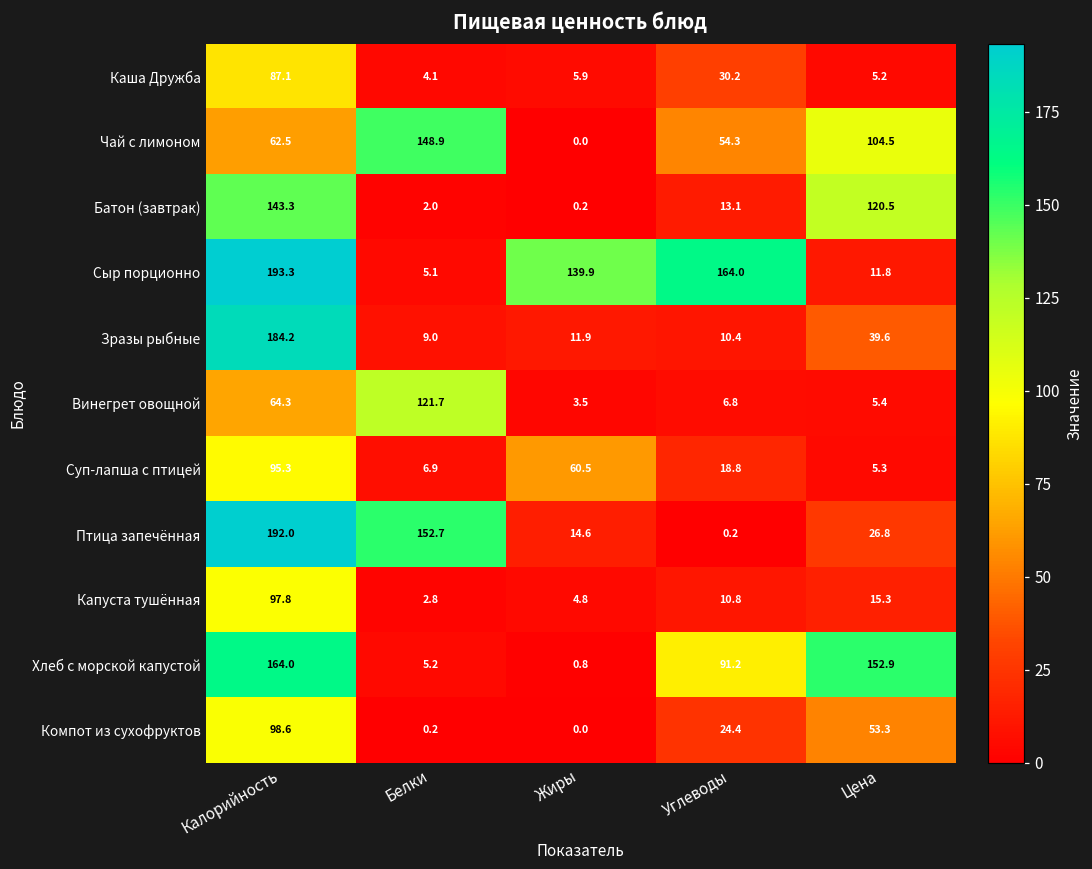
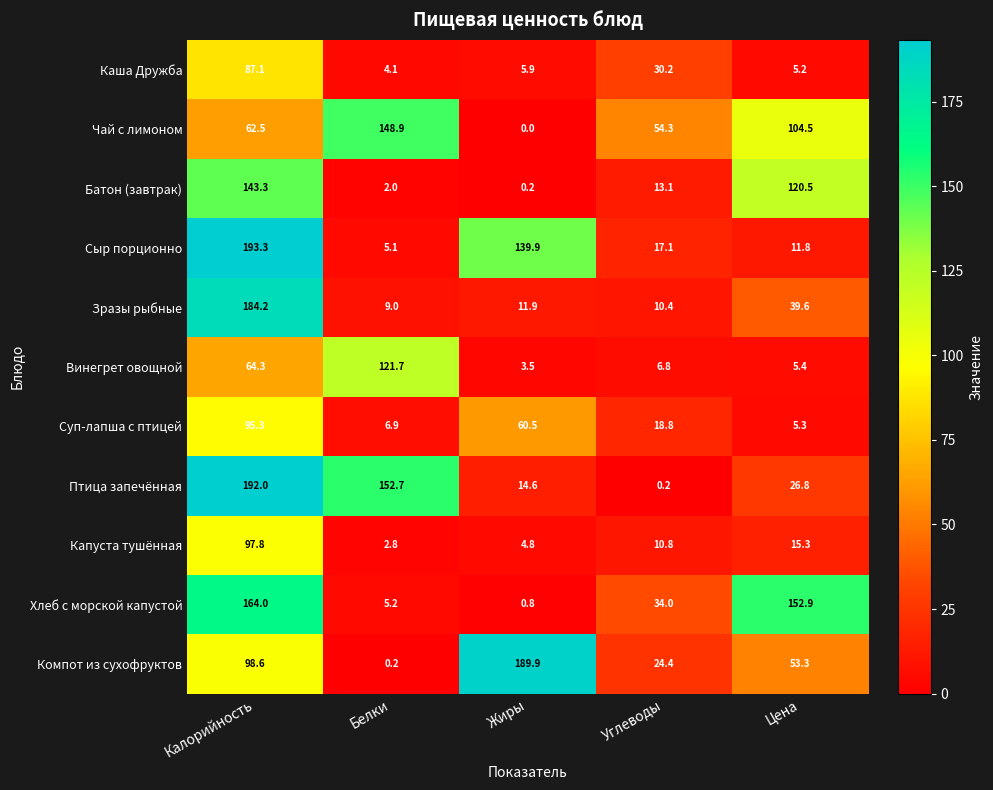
  {
    "Каша Дружба": {
      "Калорийность": 87.1,
      "Белки": 4.1,
      "Жиры": 5.9,
      "Углеводы": 30.2,
      "Цена": 5.2
    },
    "Чай с лимоном": {
      "Калорийность": 62.5,
      "Белки": 148.9,
      "Жиры": 0.0,
      "Углеводы": 54.3,
      "Цена": 104.5
    },
    "Батон (завтрак)": {
      "Калорийность": 143.3,
      "Белки": 2.0,
      "Жиры": 0.2,
      "Углеводы": 13.1,
      "Цена": 120.5
    },
    "Сыр порционно": {
      "Калорийность": 193.3,
      "Белки": 5.1,
      "Жиры": 139.9,
-     "Углеводы": 164.0,
+     "Углеводы": 17.1,
      "Цена": 11.8
    },
    "Зразы рыбные": {
      "Калорийность": 184.2,
      "Белки": 9.0,
      "Жиры": 11.9,
      "Углеводы": 10.4,
      "Цена": 39.6
    },
    "Винегрет овощной": {
      "Калорийность": 64.3,
      "Белки": 121.7,
      "Жиры": 3.5,
      "Углеводы": 6.8,
      "Цена": 5.4
    },
    "Суп-лапша с птицей": {
      "Калорийность": 95.3,
      "Белки": 6.9,
      "Жиры": 60.5,
      "Углеводы": 18.8,
      "Цена": 5.3
    },
    "Птица запечённая": {
      "Калорийность": 192.0,
      "Белки": 152.7,
      "Жиры": 14.6,
      "Углеводы": 0.2,
      "Цена": 26.8
    },
    "Капуста тушённая": {
      "Калорийность": 97.8,
      "Белки": 2.8,
      "Жиры": 4.8,
      "Углеводы": 10.8,
      "Цена": 15.3
    },
    "Хлеб с морской капустой": {
      "Калорийность": 164.0,
      "Белки": 5.2,
      "Жиры": 0.8,
-     "Углеводы": 91.2,
+     "Углеводы": 34.0,
      "Цена": 152.9
    },
    "Компот из сухофруктов": {
      "Калорийность": 98.6,
      "Белки": 0.2,
-     "Жиры": 0.0,
+     "Жиры": 189.9,
      "Углеводы": 24.4,
      "Цена": 53.3
    }
  }
